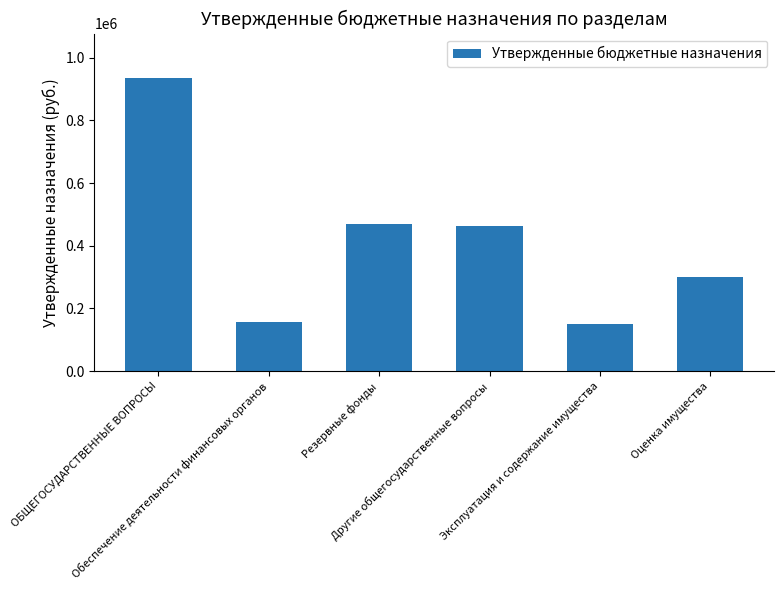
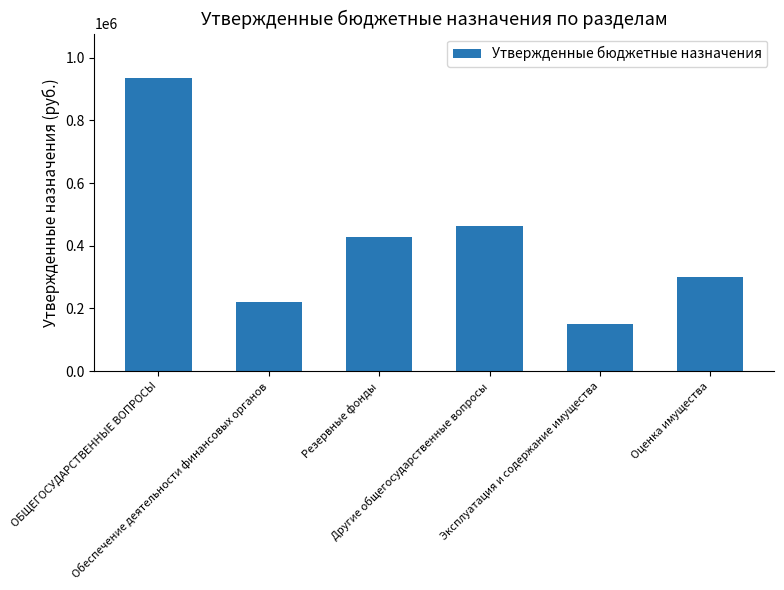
  {
    "ОБЩЕГОСУДАРСТВЕННЫЕ ВОПРОСЫ": 940000,
-   "Обеспечение деятельности финансовых органов": 160000,
-   "Резервные фонды": 470000,
+   "Обеспечение деятельности финансовых органов": 220000,
+   "Резервные фонды": 430000,
    "Другие общегосударственные вопросы": 460000,
    "Эксплуатация и содержание имущества": 150000,
    "Оценка имущества": 300000
  }
